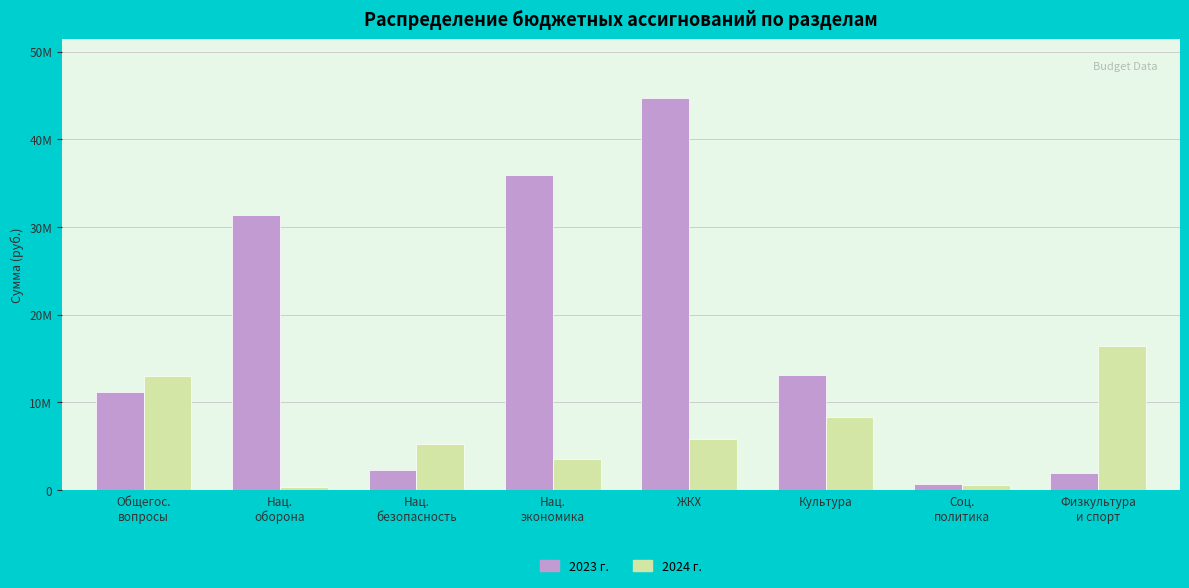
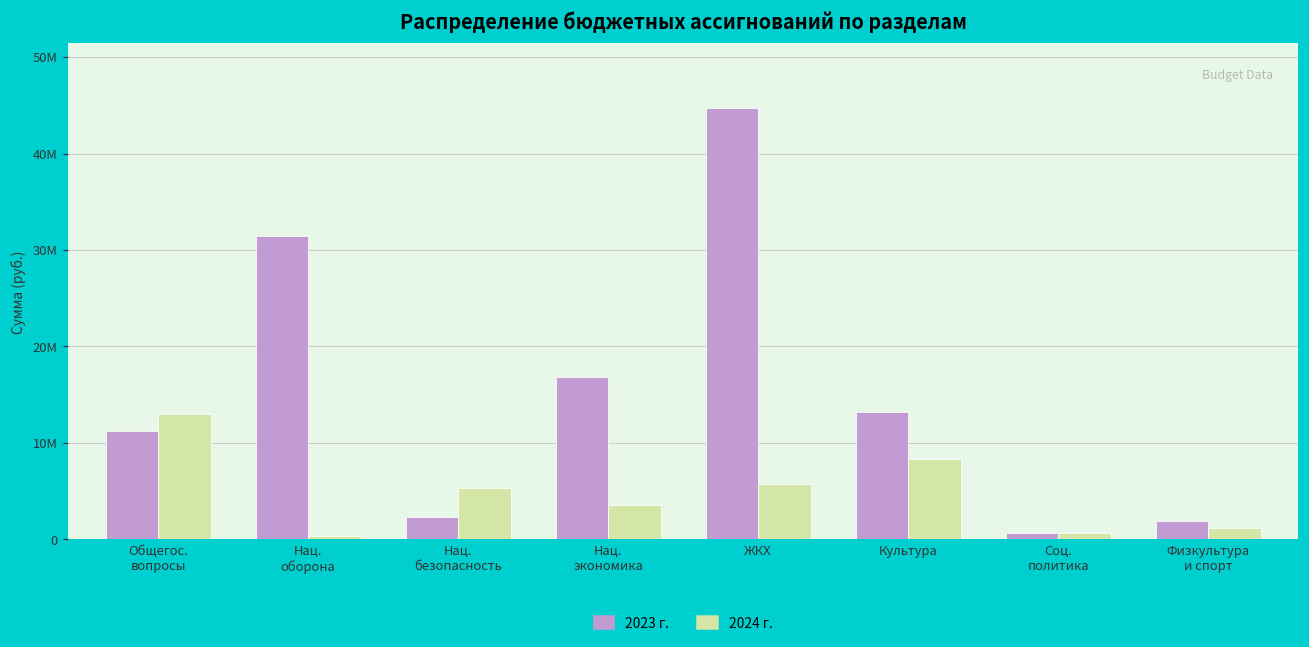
  {
    "2023 г.": {
      "Общегос. вопросы": 11000000,
      "Нац. оборона": 31000000,
      "Нац. безопасность": 2000000,
-     "Нац. экономика": 36000000,
+     "Нац. экономика": 17000000,
      "ЖКХ": 45000000,
      "Культура": 13000000,
      "Соц. политика": 1000000,
      "Физкультура и спорт": 2000000
    },
    "2024 г.": {
      "Общегос. вопросы": 13000000,
      "Нац. оборона": 0,
      "Нац. безопасность": 5000000,
      "Нац. экономика": 4000000,
      "ЖКХ": 6000000,
      "Культура": 8000000,
      "Соц. политика": 1000000,
-     "Физкультура и спорт": 16000000
+     "Физкультура и спорт": 1000000
    }
  }
